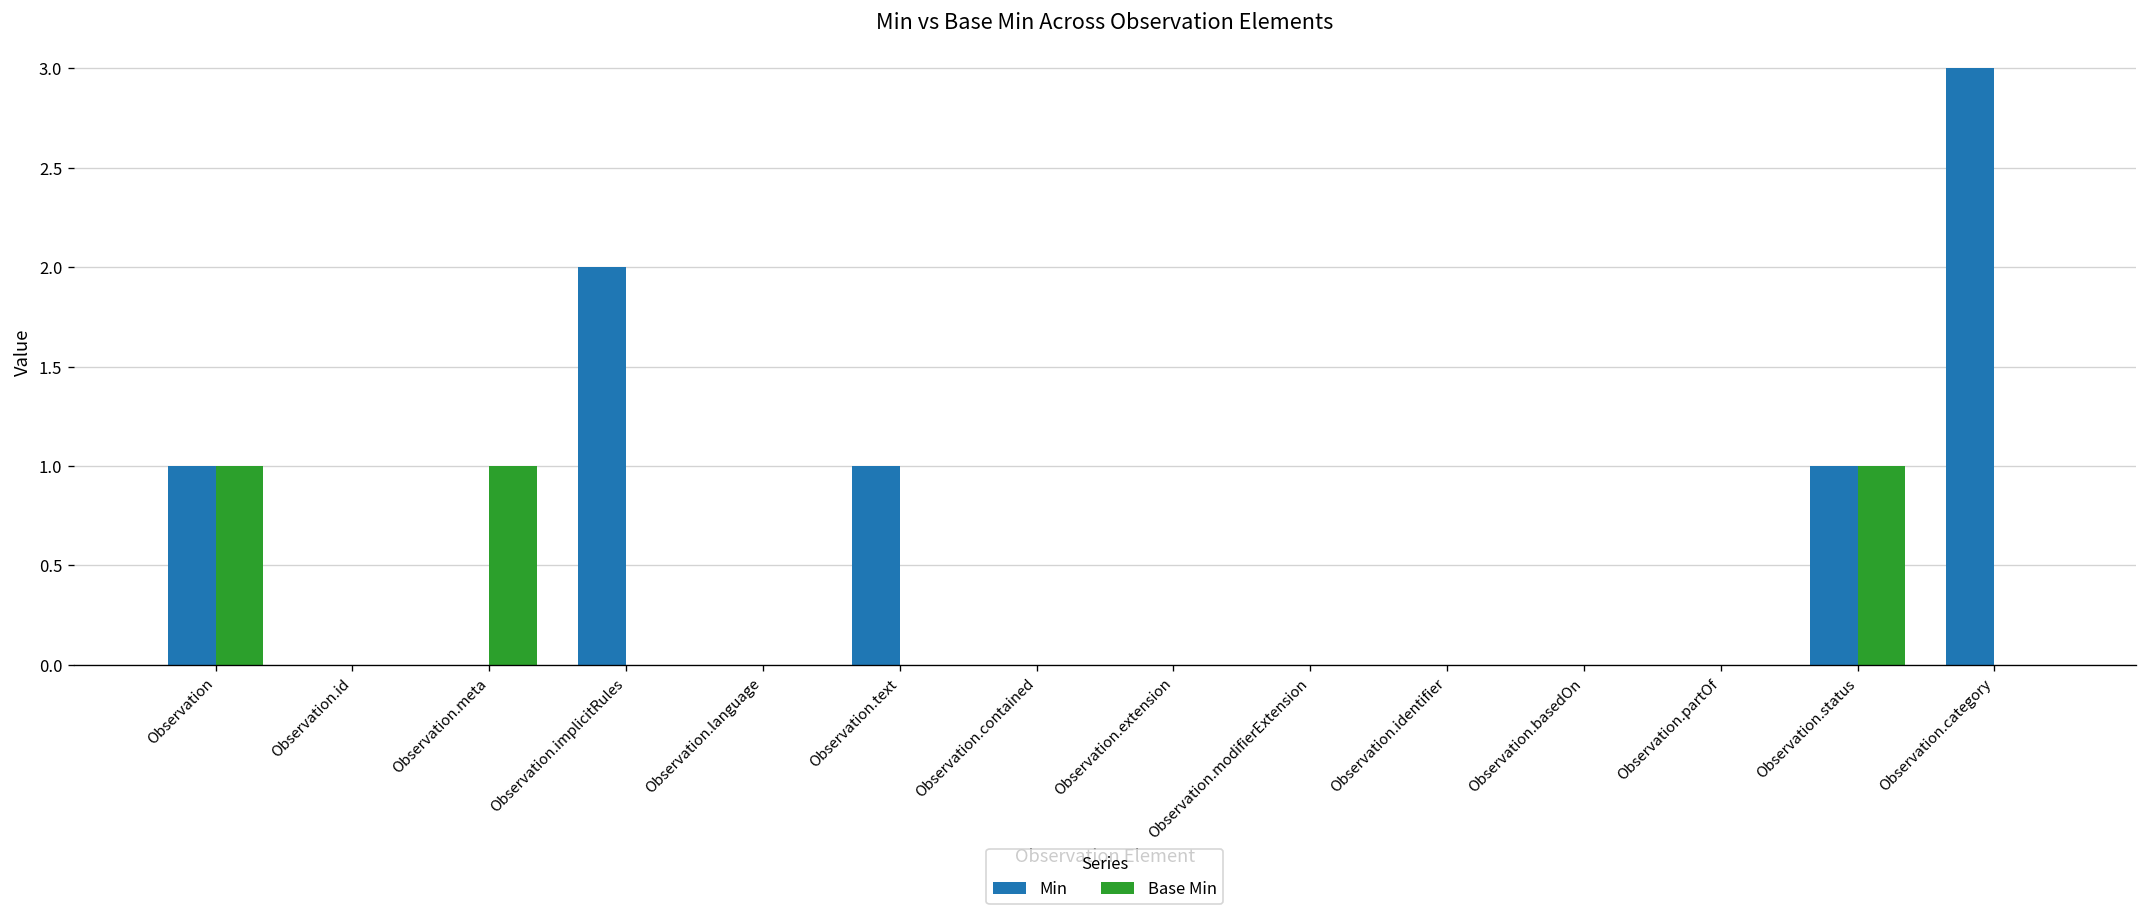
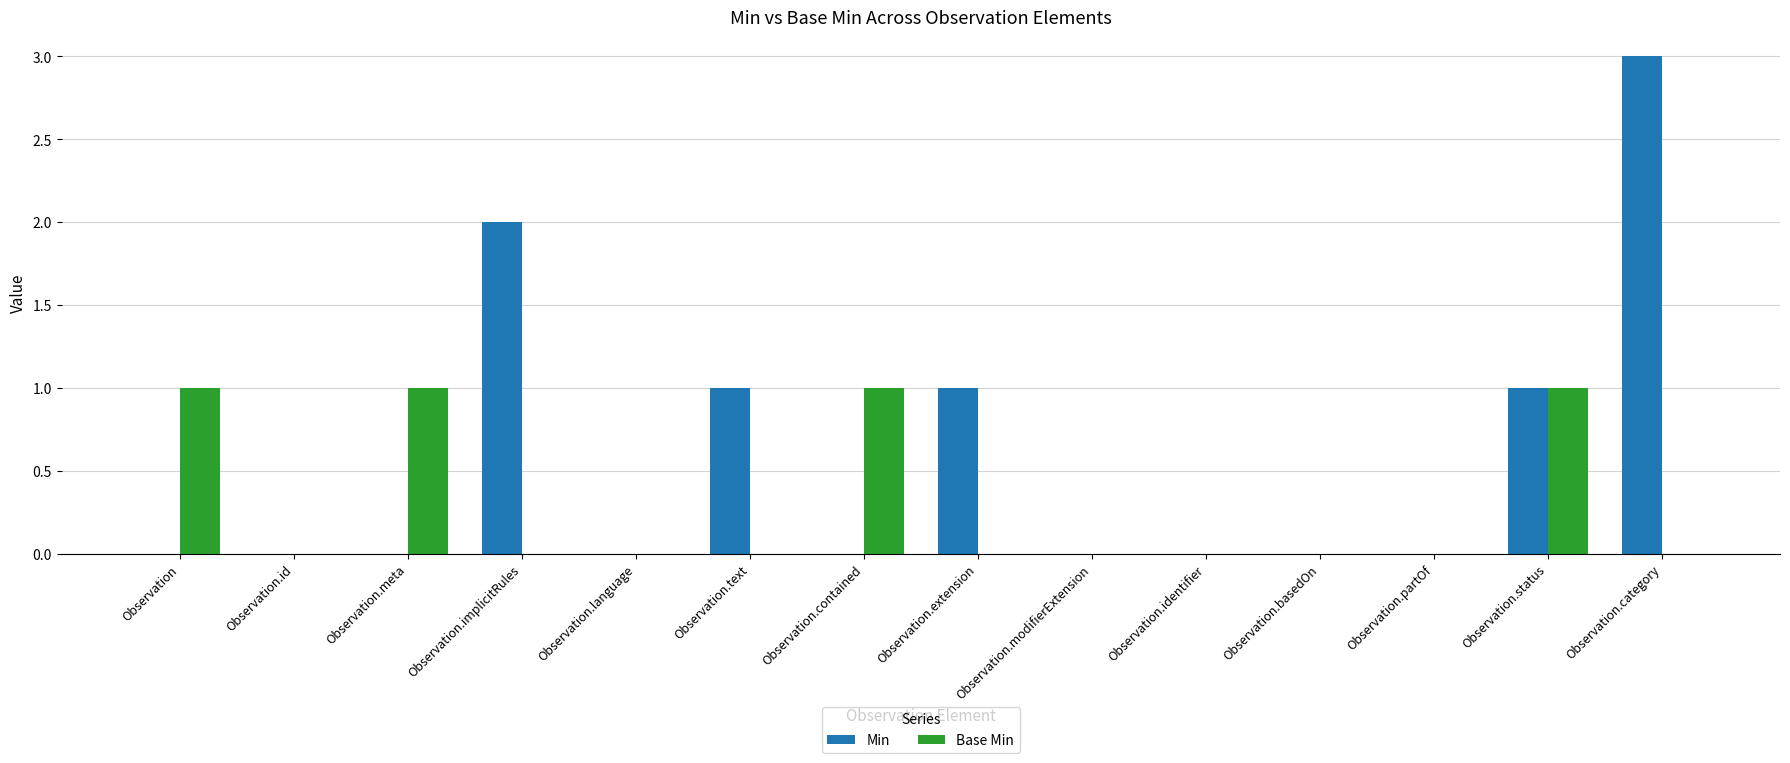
  {
    "Min": {
-     "Observation": 1,
+     "Observation": 0,
      "Observation.id": 0,
      "Observation.meta": 0,
      "Observation.implicitRules": 2,
      "Observation.language": 0,
      "Observation.text": 1,
      "Observation.contained": 0,
-     "Observation.extension": 0,
+     "Observation.extension": 1,
      "Observation.modifierExtension": 0,
      "Observation.identifier": 0,
      "Observation.basedOn": 0,
      "Observation.partOf": 0,
      "Observation.status": 1,
      "Observation.category": 3
    },
    "Base Min": {
      "Observation": 1,
      "Observation.id": 0,
      "Observation.meta": 1,
      "Observation.implicitRules": 0,
      "Observation.language": 0,
      "Observation.text": 0,
-     "Observation.contained": 0,
+     "Observation.contained": 1,
      "Observation.extension": 0,
      "Observation.modifierExtension": 0,
      "Observation.identifier": 0,
      "Observation.basedOn": 0,
      "Observation.partOf": 0,
      "Observation.status": 1,
      "Observation.category": 0
    }
  }
